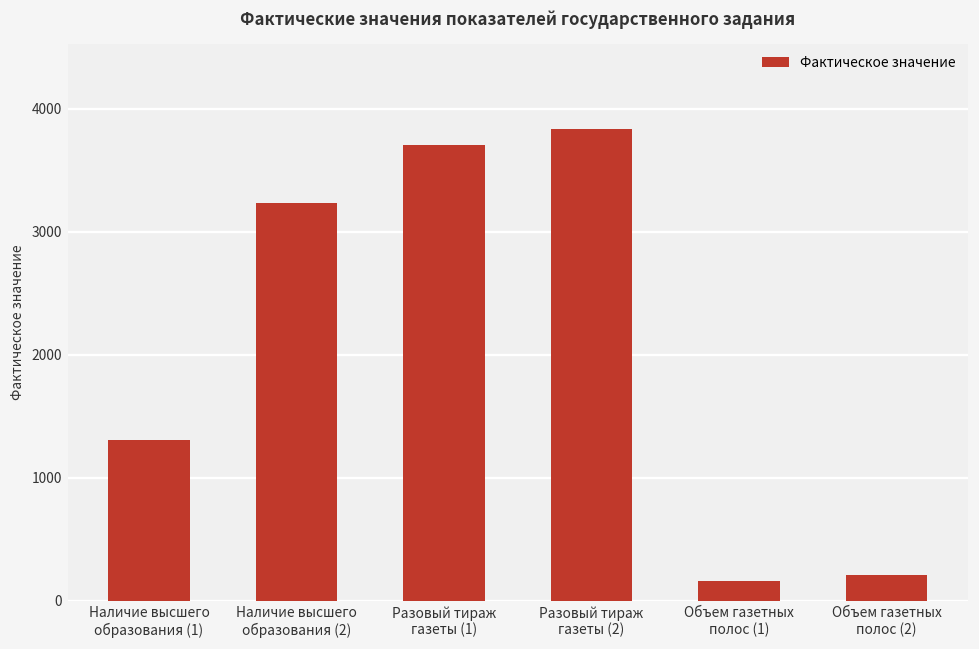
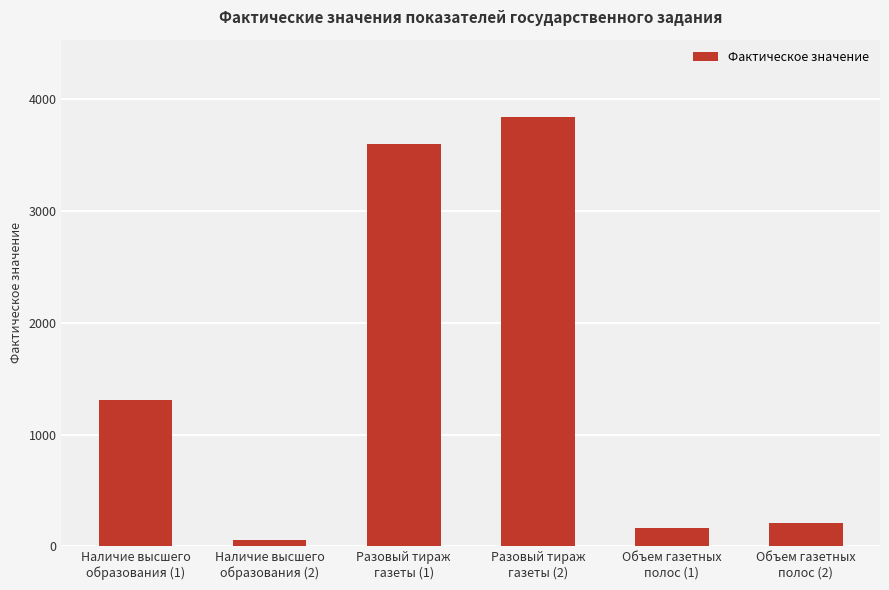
  {
    "Наличие высшего образования (1)": 1310,
-   "Наличие высшего образования (2)": 3240,
-   "Разовый тираж газеты (1)": 3700,
+   "Наличие высшего образования (2)": 60,
+   "Разовый тираж газеты (1)": 3600,
    "Разовый тираж газеты (2)": 3840,
    "Объем газетных полос (1)": 170,
    "Объем газетных полос (2)": 210
  }
